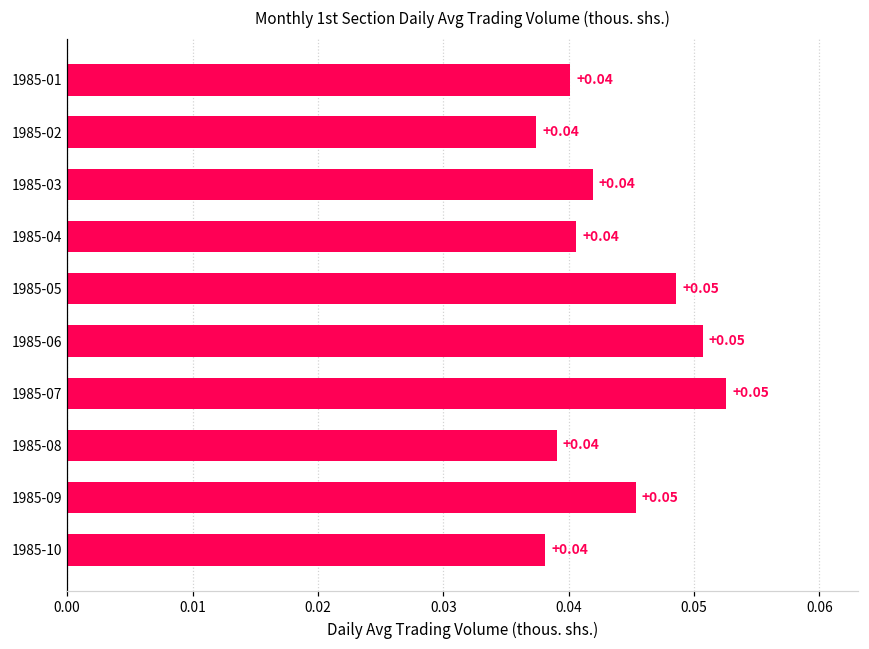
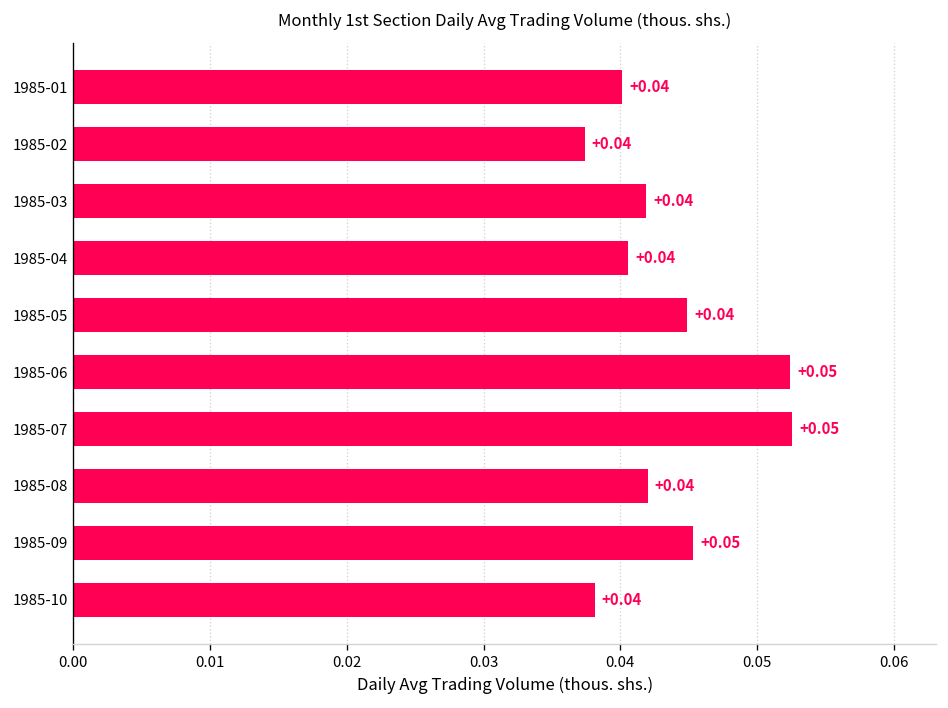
  {
    "1985-01": "+0.04",
    "1985-02": "+0.04",
    "1985-03": "+0.04",
    "1985-04": "+0.04",
-   "1985-05": "+0.05",
-   "1985-06": "0.0507",
+   "1985-05": "+0.04",
+   "1985-06": "0.0524",
    "1985-07": "+0.05",
-   "1985-08": "0.0390",
+   "1985-08": "0.0420",
    "1985-09": "+0.05",
    "1985-10": "+0.04"
  }
